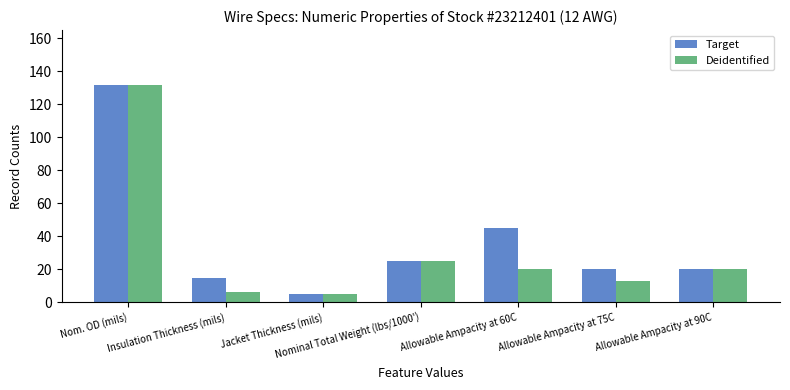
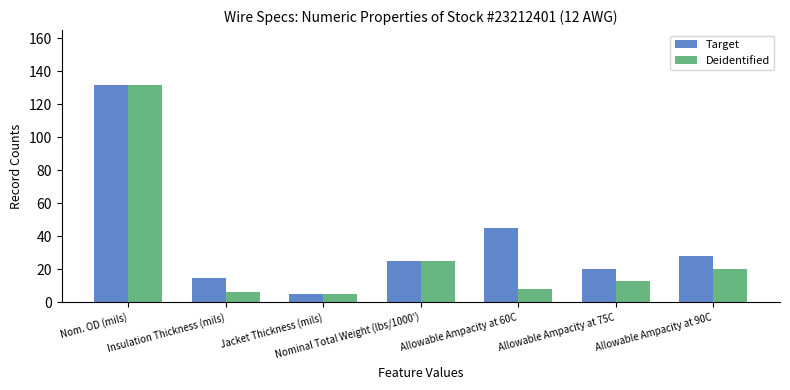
  {
    "Target": {
      "Nom. OD (mils)": 132,
      "Insulation Thickness (mils)": 15,
      "Jacket Thickness (mils)": 5,
      "Nominal Total Weight (lbs/1000')": 25,
      "Allowable Ampacity at 60C": 45,
      "Allowable Ampacity at 75C": 20,
-     "Allowable Ampacity at 90C": 20
+     "Allowable Ampacity at 90C": 28
    },
    "Deidentified": {
      "Nom. OD (mils)": 132,
      "Insulation Thickness (mils)": 6,
      "Jacket Thickness (mils)": 5,
      "Nominal Total Weight (lbs/1000')": 25,
-     "Allowable Ampacity at 60C": 20,
+     "Allowable Ampacity at 60C": 8,
      "Allowable Ampacity at 75C": 13,
      "Allowable Ampacity at 90C": 20
    }
  }
